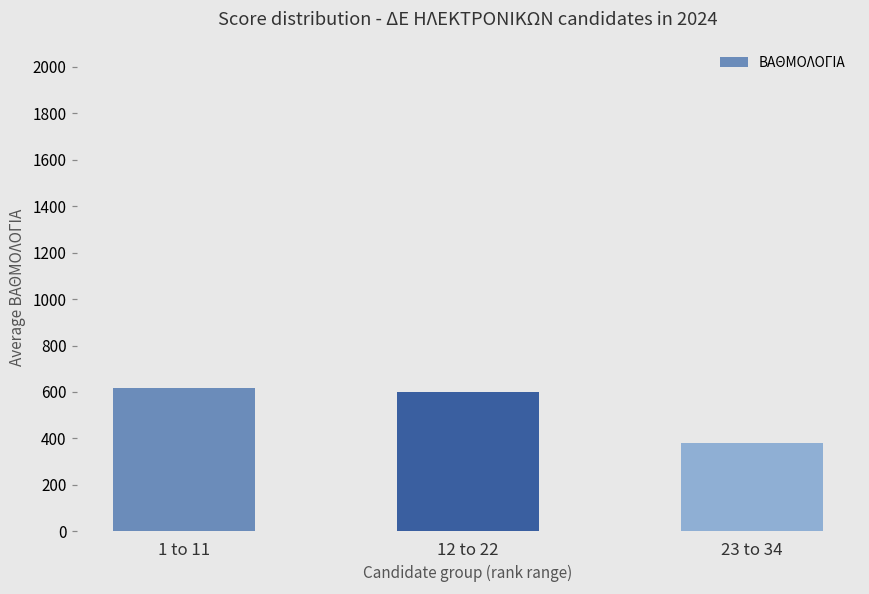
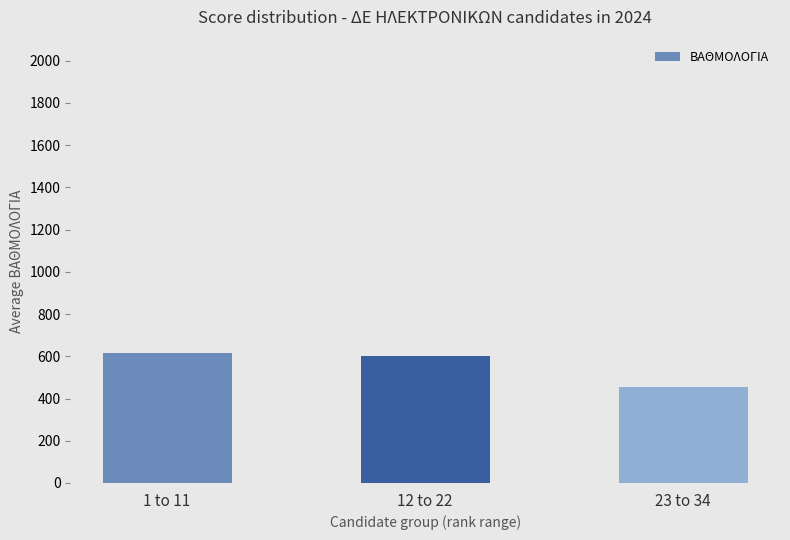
  {
    "1 to 11": 620,
    "12 to 22": 600,
-   "23 to 34": 380
+   "23 to 34": 450
  }
